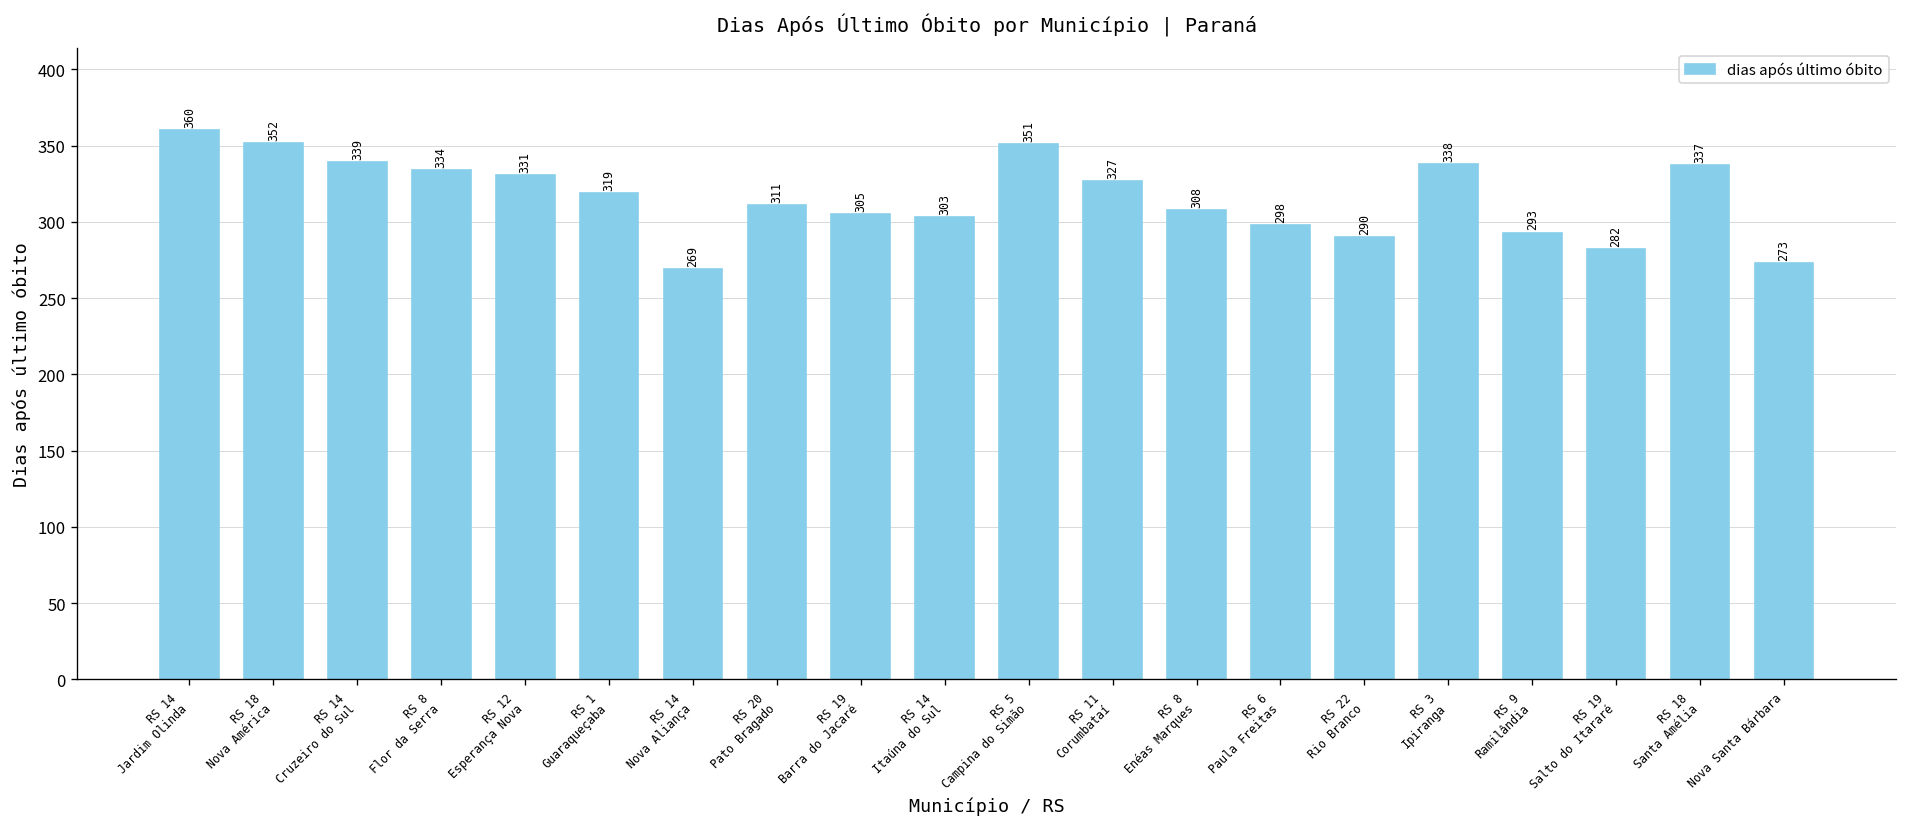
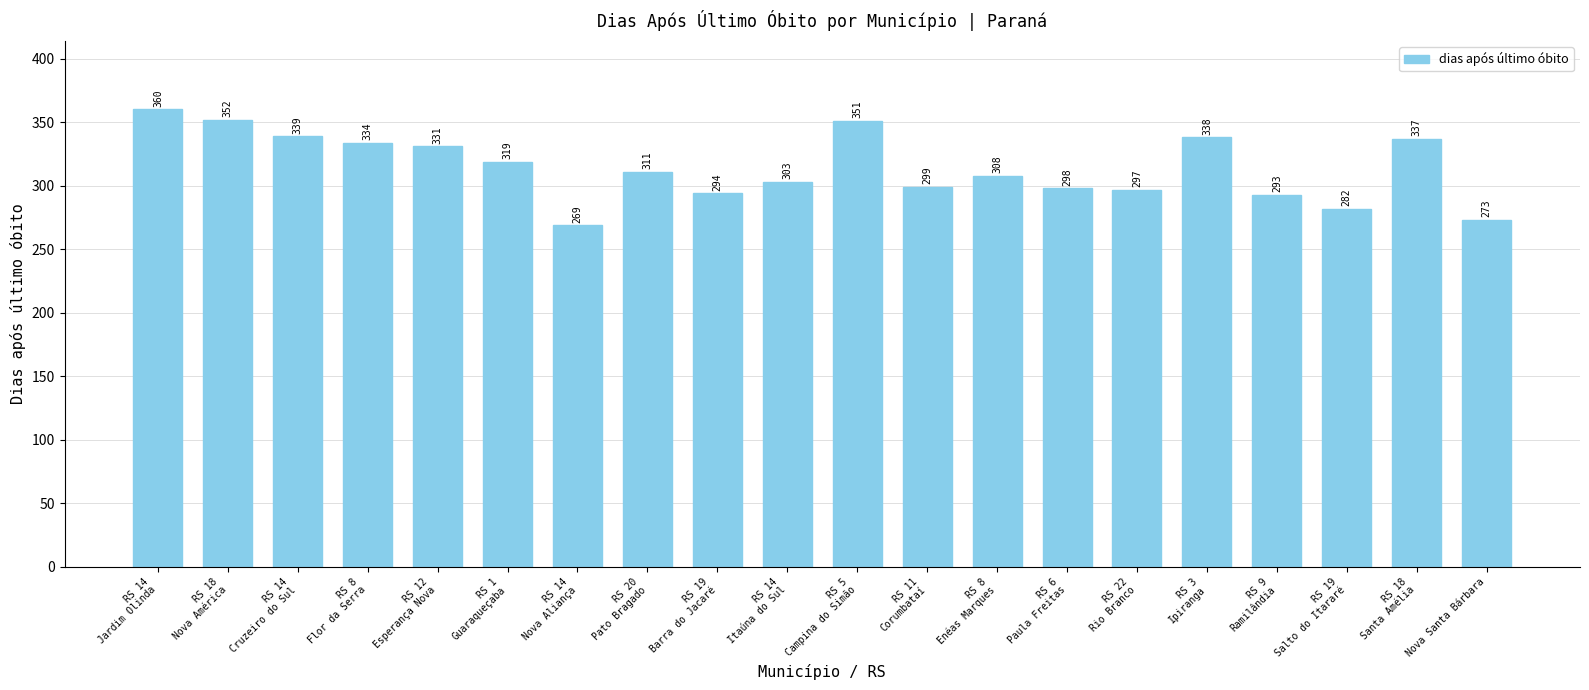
  {
    "RS 14 Jardim Olinda": 360,
    "RS 18 Nova América": 352,
    "RS 14 Cruzeiro do Sul": 339,
    "RS 8 Flor da Serra": 334,
    "RS 12 Esperança Nova": 331,
    "RS 1 Guaraqueçaba": 319,
    "RS 14 Nova Aliança": 269,
    "RS 20 Pato Bragado": 311,
-   "RS 19 Barra do Jacaré": 305,
+   "RS 19 Barra do Jacaré": 294,
    "RS 14 Itaúna do Sul": 303,
    "RS 5 Campina do Simão": 351,
-   "RS 11 Corumbataí": 327,
+   "RS 11 Corumbataí": 299,
    "RS 8 Enéas Marques": 308,
    "RS 6 Paula Freitas": 298,
-   "RS 22 Rio Branco": 290,
+   "RS 22 Rio Branco": 297,
    "RS 3 Ipiranga": 338,
    "RS 9 Ramilândia": 293,
    "RS 19 Salto do Itararé": 282,
    "RS 18 Santa Amélia": 337,
    "Nova Santa Bárbara": 273
  }
